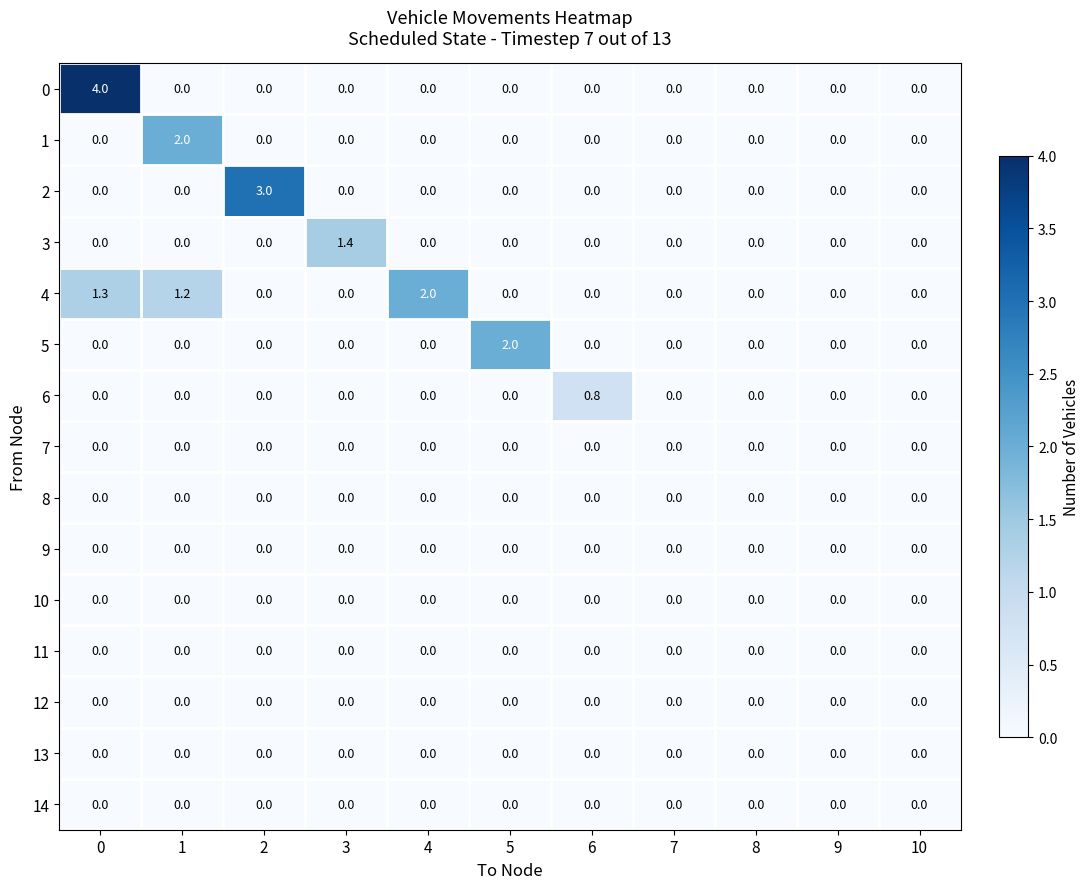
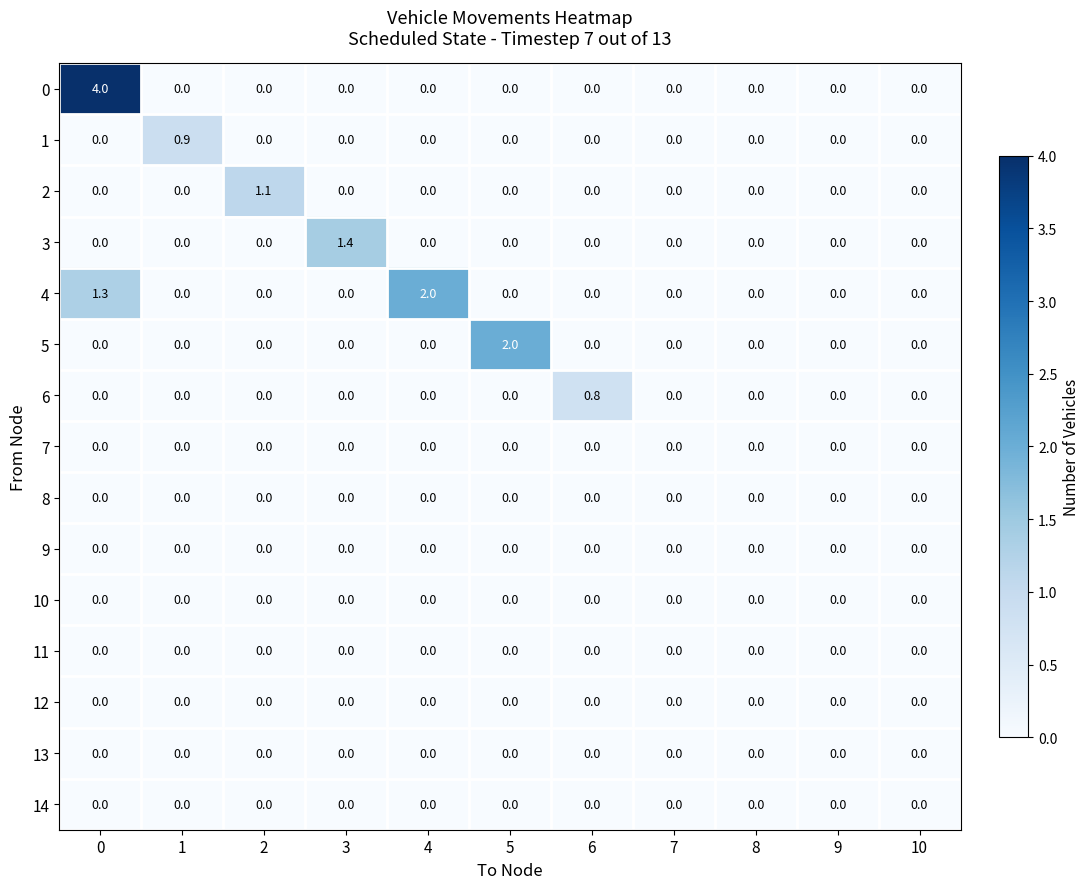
  {
    "0": {
      "0": 4.0,
      "1": 0.0,
      "2": 0.0,
      "3": 0.0,
      "4": 0.0,
      "5": 0.0,
      "6": 0.0,
      "7": 0.0,
      "8": 0.0,
      "9": 0.0,
      "10": 0.0
    },
    "1": {
      "0": 0.0,
-     "1": 2.0,
+     "1": 0.9,
      "2": 0.0,
      "3": 0.0,
      "4": 0.0,
      "5": 0.0,
      "6": 0.0,
      "7": 0.0,
      "8": 0.0,
      "9": 0.0,
      "10": 0.0
    },
    "2": {
      "0": 0.0,
      "1": 0.0,
-     "2": 3.0,
+     "2": 1.1,
      "3": 0.0,
      "4": 0.0,
      "5": 0.0,
      "6": 0.0,
      "7": 0.0,
      "8": 0.0,
      "9": 0.0,
      "10": 0.0
    },
    "3": {
      "0": 0.0,
      "1": 0.0,
      "2": 0.0,
      "3": 1.4,
      "4": 0.0,
      "5": 0.0,
      "6": 0.0,
      "7": 0.0,
      "8": 0.0,
      "9": 0.0,
      "10": 0.0
    },
    "4": {
      "0": 1.3,
-     "1": 1.2,
+     "1": 0.0,
      "2": 0.0,
      "3": 0.0,
      "4": 2.0,
      "5": 0.0,
      "6": 0.0,
      "7": 0.0,
      "8": 0.0,
      "9": 0.0,
      "10": 0.0
    },
    "5": {
      "0": 0.0,
      "1": 0.0,
      "2": 0.0,
      "3": 0.0,
      "4": 0.0,
      "5": 2.0,
      "6": 0.0,
      "7": 0.0,
      "8": 0.0,
      "9": 0.0,
      "10": 0.0
    },
    "6": {
      "0": 0.0,
      "1": 0.0,
      "2": 0.0,
      "3": 0.0,
      "4": 0.0,
      "5": 0.0,
      "6": 0.8,
      "7": 0.0,
      "8": 0.0,
      "9": 0.0,
      "10": 0.0
    },
    "7": {
      "0": 0.0,
      "1": 0.0,
      "2": 0.0,
      "3": 0.0,
      "4": 0.0,
      "5": 0.0,
      "6": 0.0,
      "7": 0.0,
      "8": 0.0,
      "9": 0.0,
      "10": 0.0
    },
    "8": {
      "0": 0.0,
      "1": 0.0,
      "2": 0.0,
      "3": 0.0,
      "4": 0.0,
      "5": 0.0,
      "6": 0.0,
      "7": 0.0,
      "8": 0.0,
      "9": 0.0,
      "10": 0.0
    },
    "9": {
      "0": 0.0,
      "1": 0.0,
      "2": 0.0,
      "3": 0.0,
      "4": 0.0,
      "5": 0.0,
      "6": 0.0,
      "7": 0.0,
      "8": 0.0,
      "9": 0.0,
      "10": 0.0
    },
    "10": {
      "0": 0.0,
      "1": 0.0,
      "2": 0.0,
      "3": 0.0,
      "4": 0.0,
      "5": 0.0,
      "6": 0.0,
      "7": 0.0,
      "8": 0.0,
      "9": 0.0,
      "10": 0.0
    },
    "11": {
      "0": 0.0,
      "1": 0.0,
      "2": 0.0,
      "3": 0.0,
      "4": 0.0,
      "5": 0.0,
      "6": 0.0,
      "7": 0.0,
      "8": 0.0,
      "9": 0.0,
      "10": 0.0
    },
    "12": {
      "0": 0.0,
      "1": 0.0,
      "2": 0.0,
      "3": 0.0,
      "4": 0.0,
      "5": 0.0,
      "6": 0.0,
      "7": 0.0,
      "8": 0.0,
      "9": 0.0,
      "10": 0.0
    },
    "13": {
      "0": 0.0,
      "1": 0.0,
      "2": 0.0,
      "3": 0.0,
      "4": 0.0,
      "5": 0.0,
      "6": 0.0,
      "7": 0.0,
      "8": 0.0,
      "9": 0.0,
      "10": 0.0
    },
    "14": {
      "0": 0.0,
      "1": 0.0,
      "2": 0.0,
      "3": 0.0,
      "4": 0.0,
      "5": 0.0,
      "6": 0.0,
      "7": 0.0,
      "8": 0.0,
      "9": 0.0,
      "10": 0.0
    }
  }
